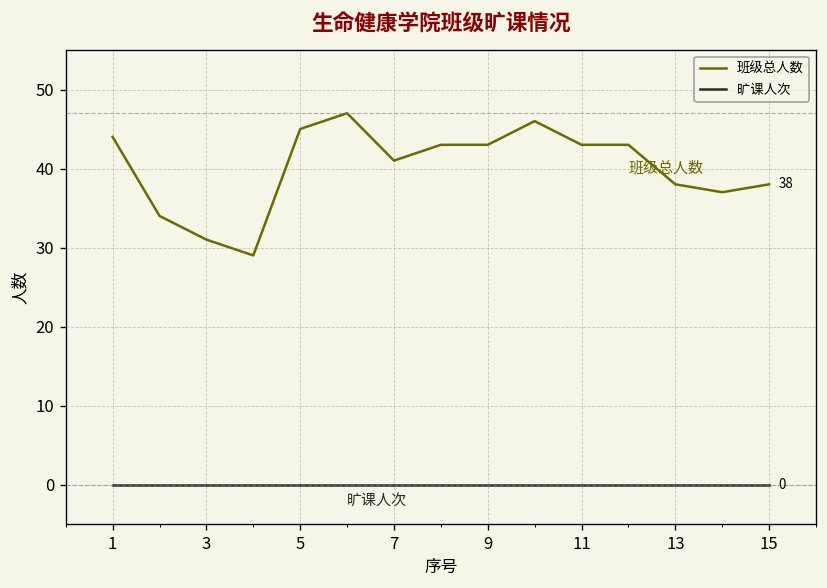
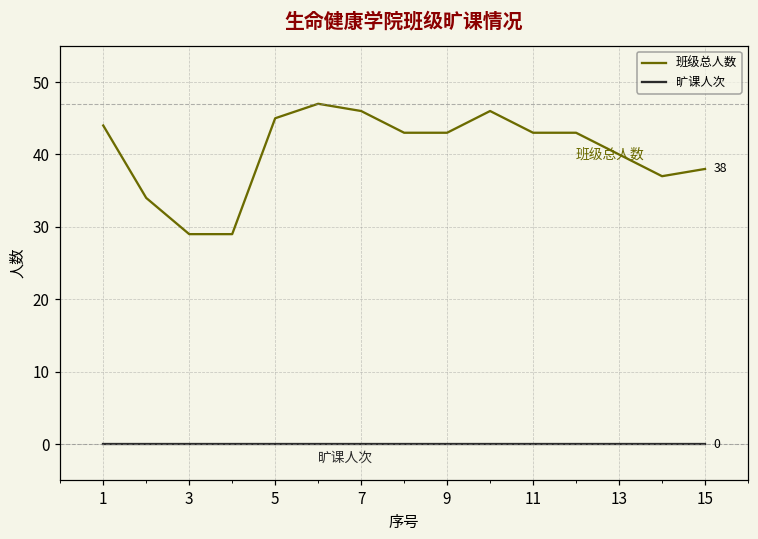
  {
    "班级总人数": {
      "1": 44,
-     "3": 31,
+     "3": 29,
      "5": 45,
-     "7": 41,
+     "7": 46,
      "9": 43,
      "11": 43,
-     "13": 38
+     "13": 40
    },
    "旷课人次": {
      "15": 0
    }
  }
